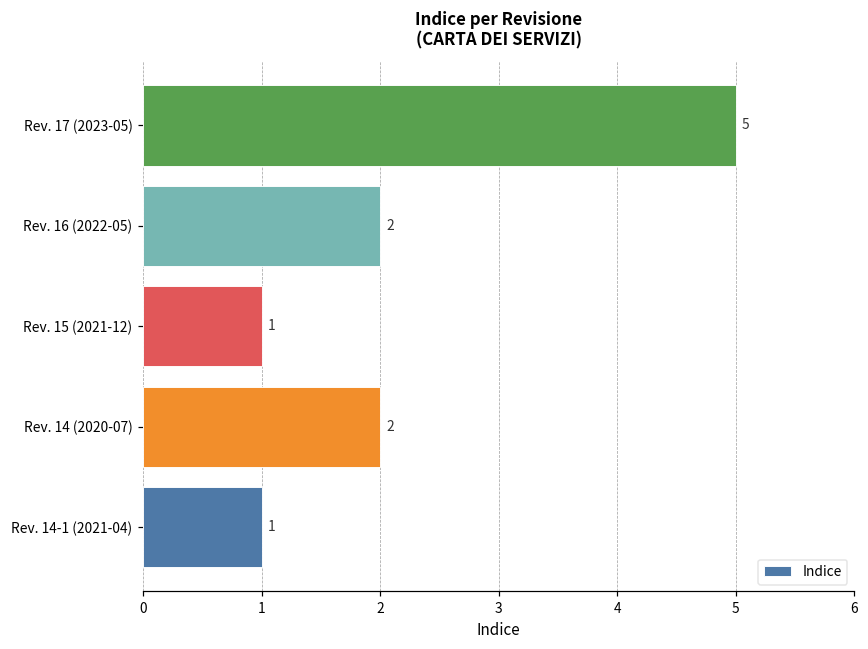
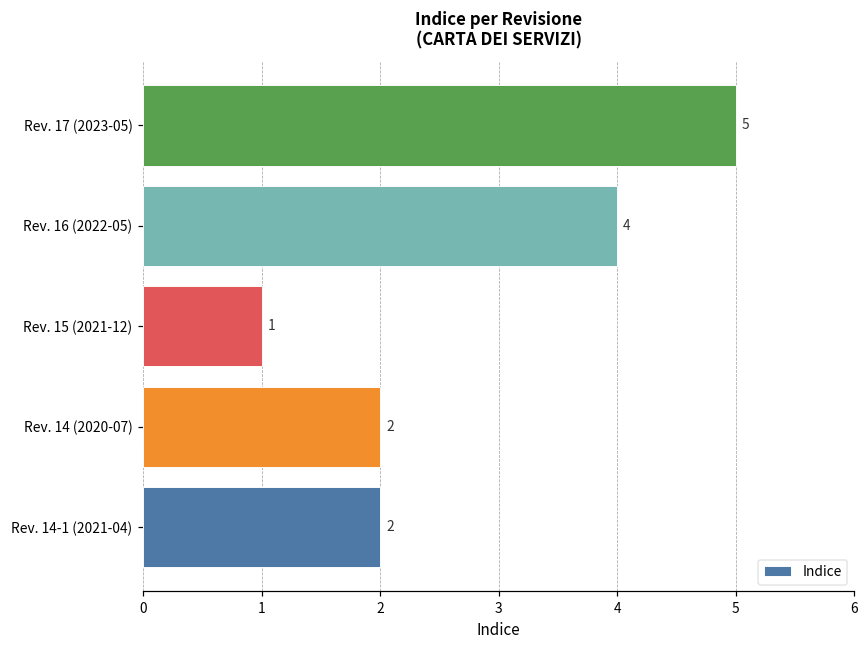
  {
    "Rev. 17 (2023-05)": 5,
-   "Rev. 16 (2022-05)": 2,
+   "Rev. 16 (2022-05)": 4,
    "Rev. 15 (2021-12)": 1,
    "Rev. 14 (2020-07)": 2,
-   "Rev. 14-1 (2021-04)": 1
+   "Rev. 14-1 (2021-04)": 2
  }
